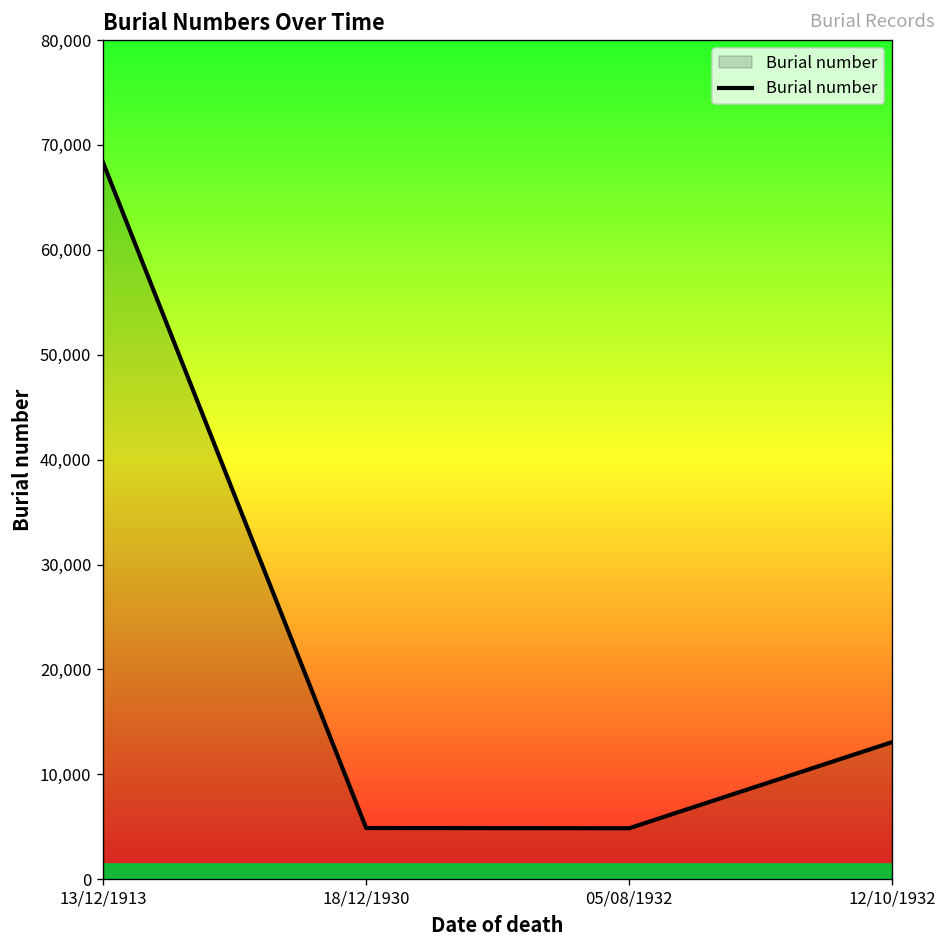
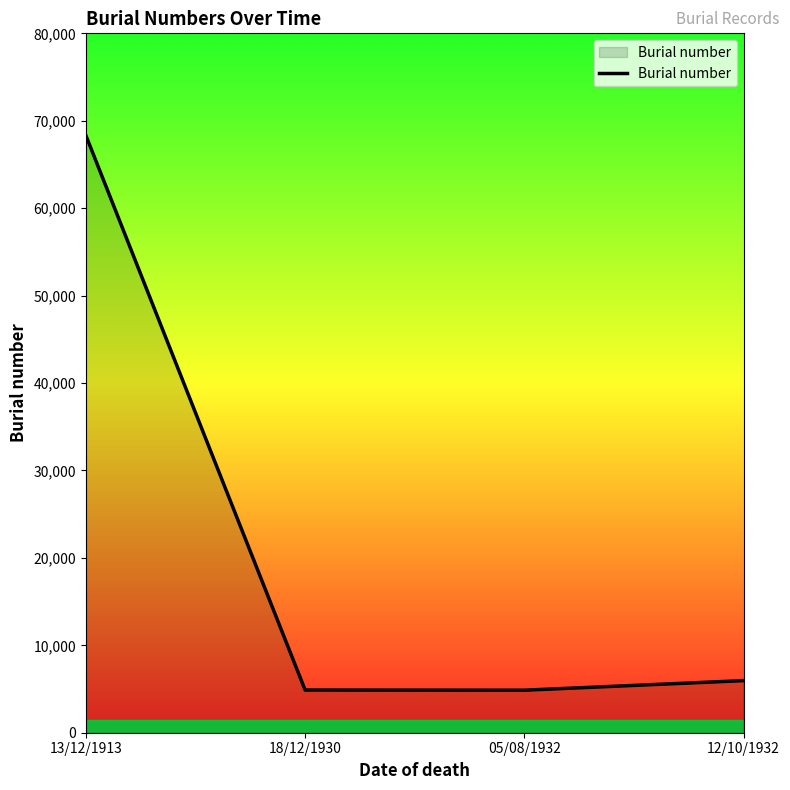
  {
    "13/12/1913": "68,000",
    "18/12/1930": "5,000",
    "05/08/1932": "5,000",
-   "12/10/1932": "13,000"
+   "12/10/1932": "6,000"
  }
